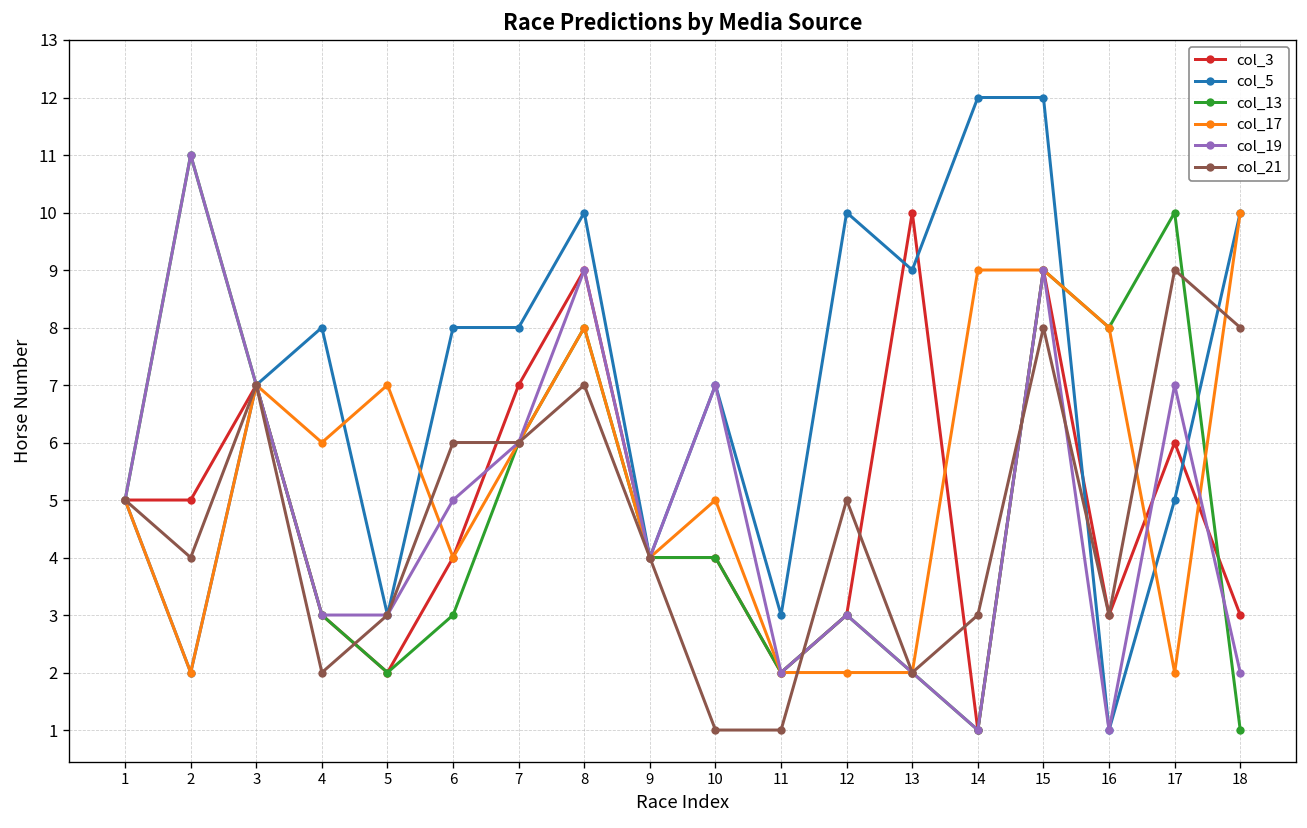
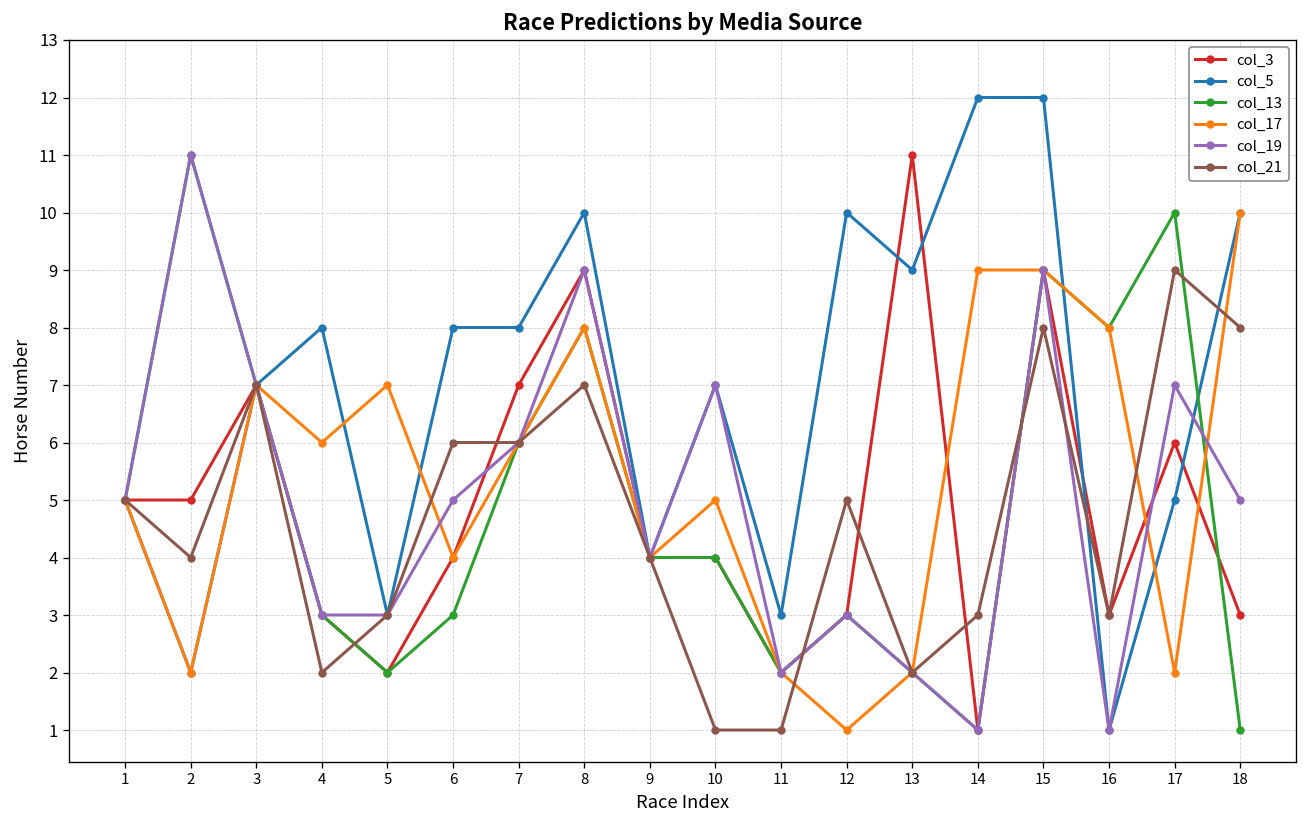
  {
    "col_3": {
      "2": 5,
      "7": 7,
-     "13": 10,
+     "13": 11,
      "17": 6,
      "18": 3
    },
    "col_5": {
      "4": 8,
      "6": 8,
      "7": 8,
      "8": 10,
      "11": 3,
      "12": 10,
      "13": 9,
      "14": 12,
      "15": 12,
      "17": 5
    },
    "col_13": {
      "6": 3,
      "17": 10,
      "18": 1
    },
    "col_17": {
      "4": 6,
      "5": 7,
      "10": 5,
-     "12": 2,
+     "12": 1,
      "14": 9,
      "17": 2
    },
    "col_19": {
      "6": 5,
      "17": 7,
-     "18": 2
+     "18": 5
    },
    "col_21": {
      "2": 4,
      "4": 2,
      "6": 6,
      "8": 7,
      "10": 1,
      "11": 1,
      "12": 5,
      "14": 3,
      "15": 8,
      "17": 9,
      "18": 8
    }
  }
